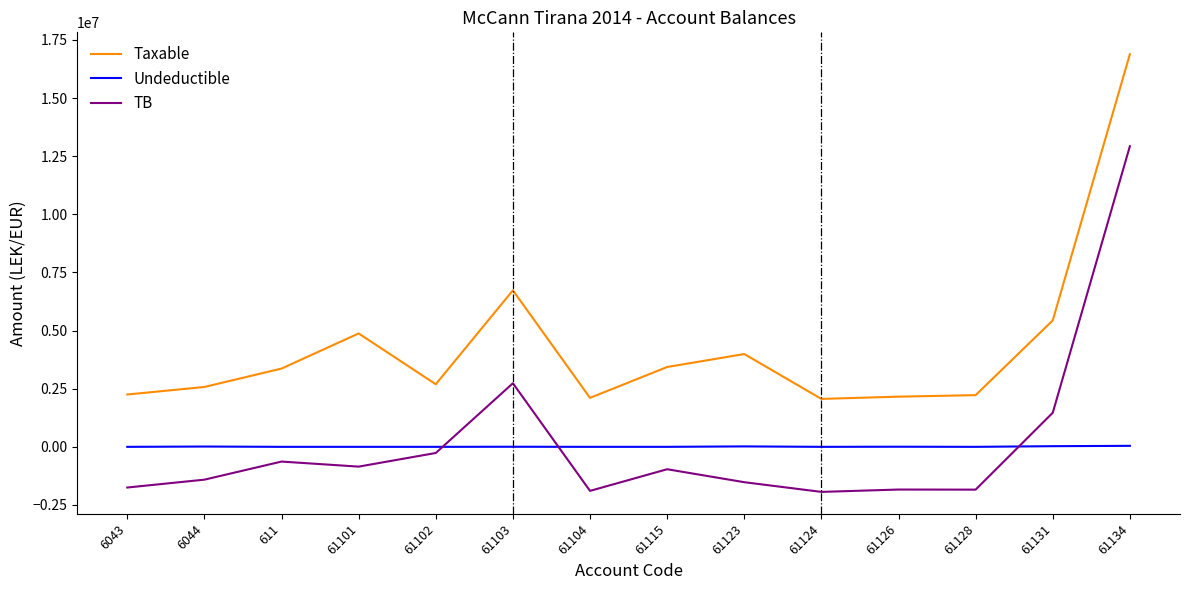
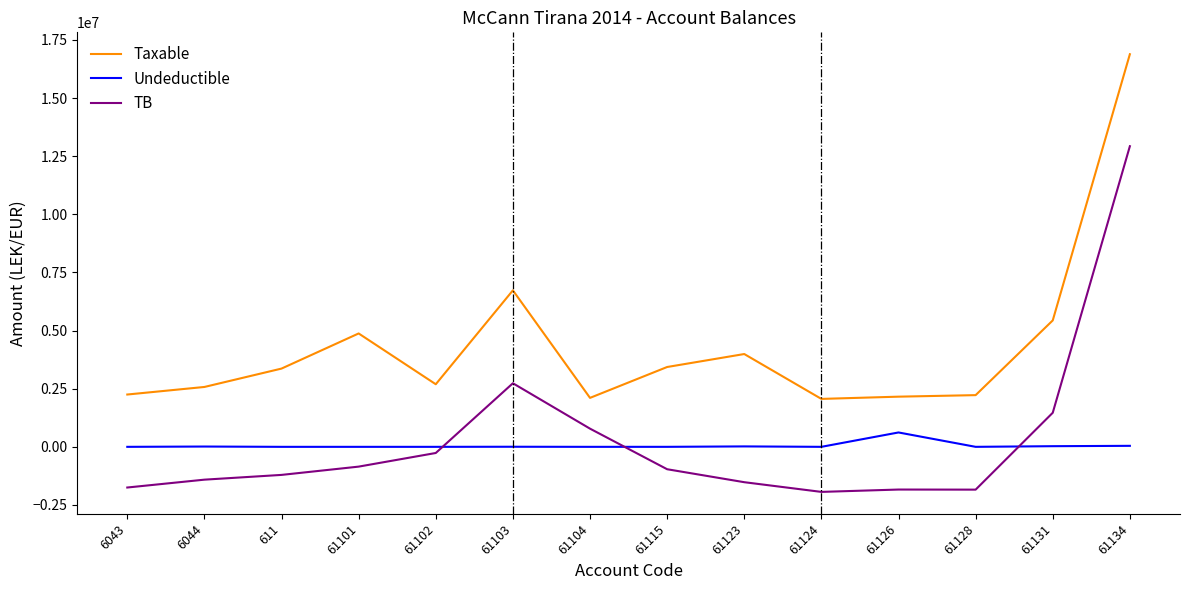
  {
    "Taxable": {
      "6043": 2300000,
      "6044": 2600000,
      "611": 3400000,
      "61101": 4900000,
      "61102": 2700000,
      "61103": 6700000,
      "61104": 2100000,
      "61115": 3400000,
      "61123": 4000000,
      "61124": 2100000,
      "61126": 2200000,
      "61128": 2200000,
      "61131": 5400000,
      "61134": 16900000
    },
    "Undeductible": {
      "6043": 0,
      "6044": 0,
      "611": 0,
      "61101": 0,
      "61102": 0,
      "61103": 0,
      "61104": 0,
      "61115": 0,
      "61123": 0,
      "61124": 0,
-     "61126": 0,
+     "61126": 600000,
      "61128": 0,
      "61131": 0,
      "61134": 0
    },
    "TB": {
      "6043": -1700000,
      "6044": -1400000,
-     "611": -600000,
+     "611": -1200000,
      "61101": -900000,
      "61102": -300000,
      "61103": 2700000,
-     "61104": -1900000,
+     "61104": 800000,
      "61115": -1000000,
      "61123": -1500000,
      "61124": -1900000,
      "61126": -1800000,
      "61128": -1800000,
      "61131": 1500000,
      "61134": 12900000
    }
  }
